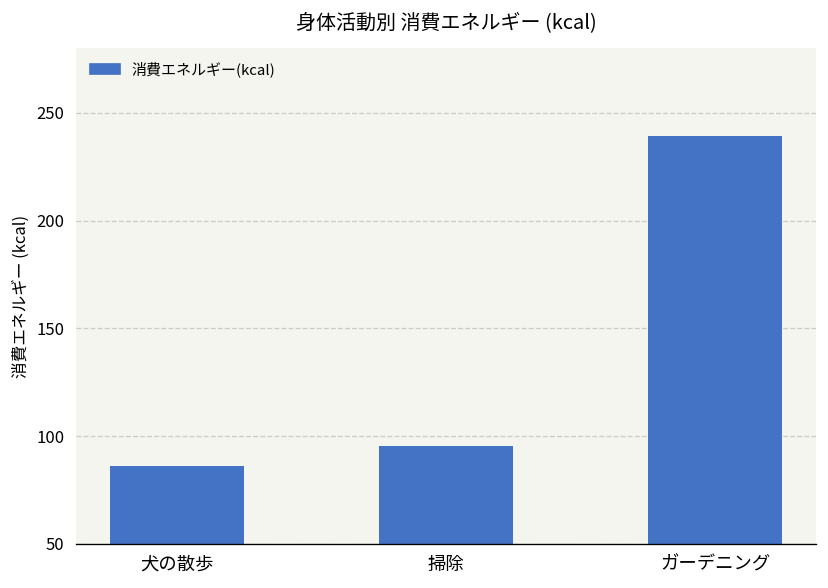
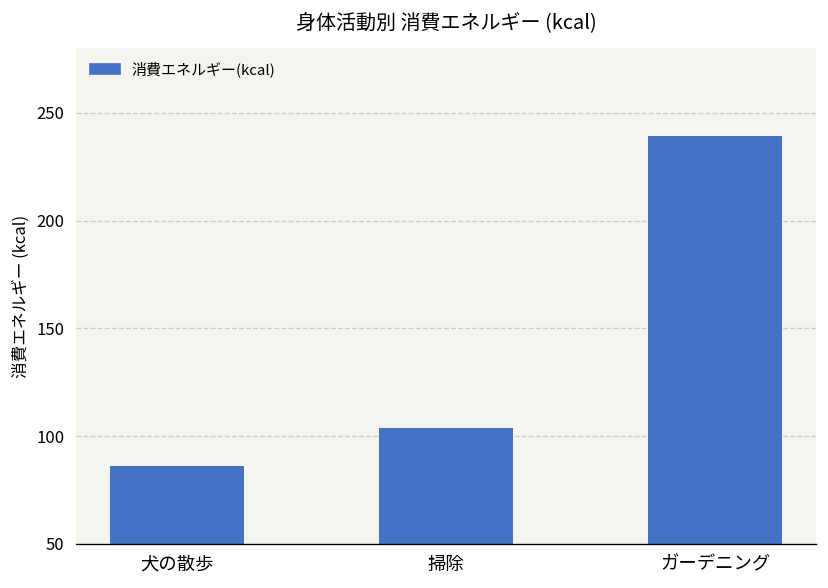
  {
    "犬の散歩": 86,
-   "掃除": 96,
+   "掃除": 104,
    "ガーデニング": 239
  }
